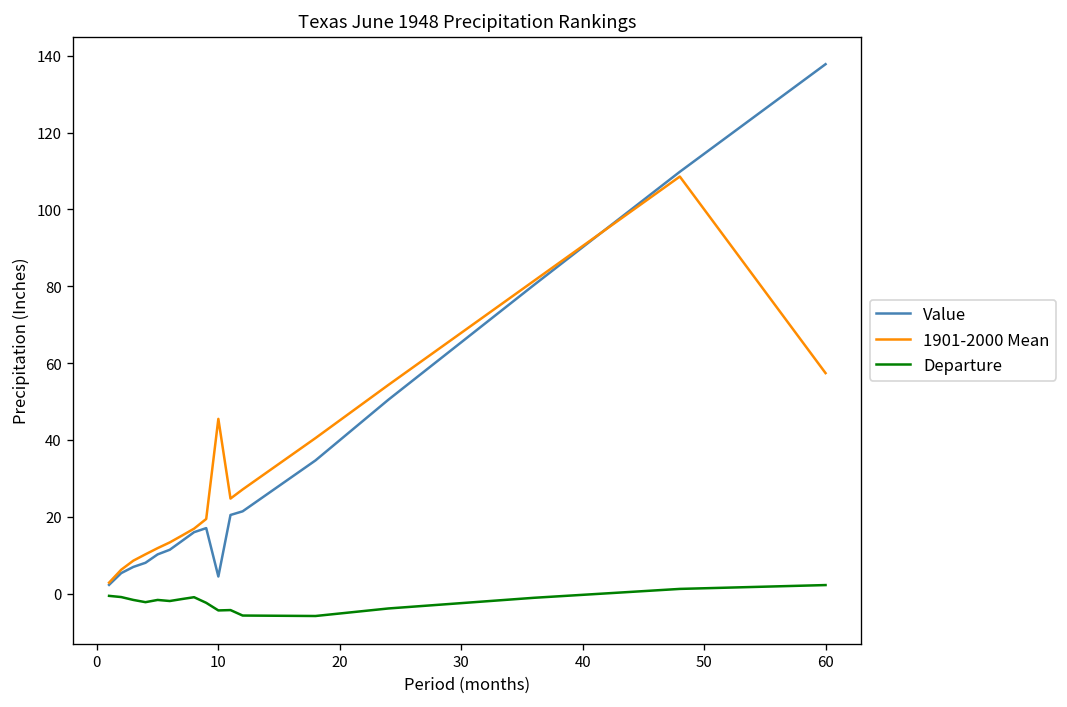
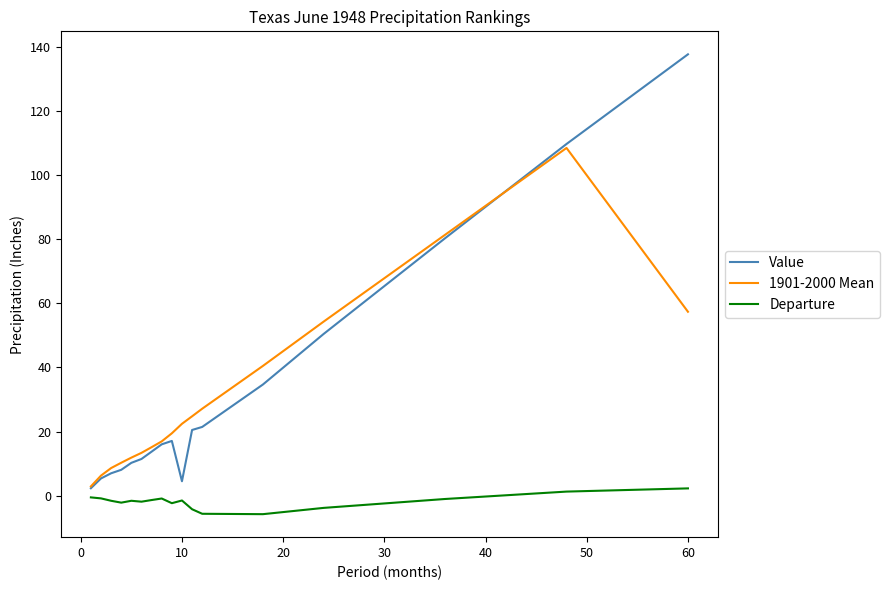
  {
    "Value": {
      "10": 4,
      "60": 138
    },
    "1901-2000 Mean": {
-     "10": 45,
+     "10": 22,
      "60": 57
    },
    "Departure": {
-     "10": -4,
+     "10": -2,
      "60": 2
    }
  }
